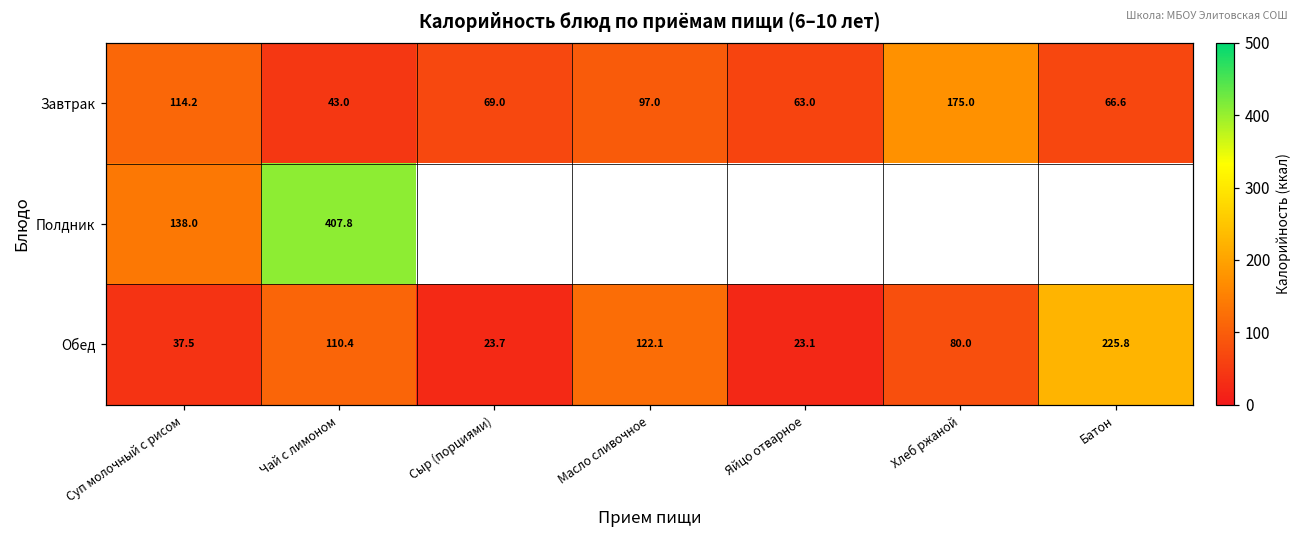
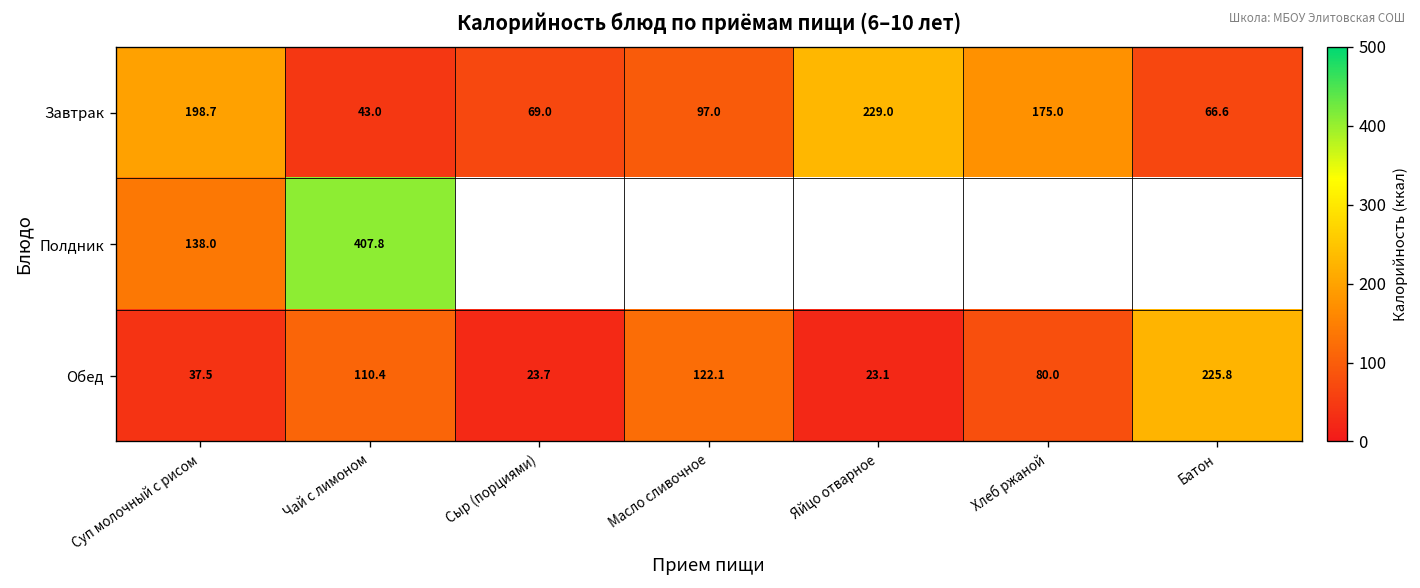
  {
    "Завтрак": {
-     "Суп молочный с рисом": 114.2,
+     "Суп молочный с рисом": 198.7,
      "Чай с лимоном": 43.0,
      "Сыр (порциями)": 69.0,
      "Масло сливочное": 97.0,
-     "Яйцо отварное": 63.0,
+     "Яйцо отварное": 229.0,
      "Хлеб ржаной": 175.0,
      "Батон": 66.6
    },
    "Полдник": {
      "Суп молочный с рисом": 138.0,
      "Чай с лимоном": 407.8
    },
    "Обед": {
      "Суп молочный с рисом": 37.5,
      "Чай с лимоном": 110.4,
      "Сыр (порциями)": 23.7,
      "Масло сливочное": 122.1,
      "Яйцо отварное": 23.1,
      "Хлеб ржаной": 80.0,
      "Батон": 225.8
    }
  }
